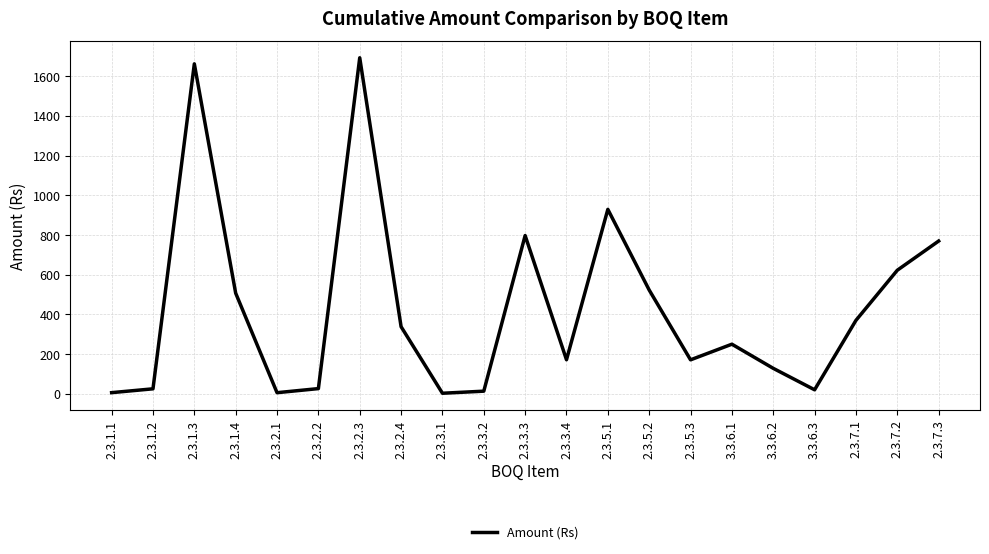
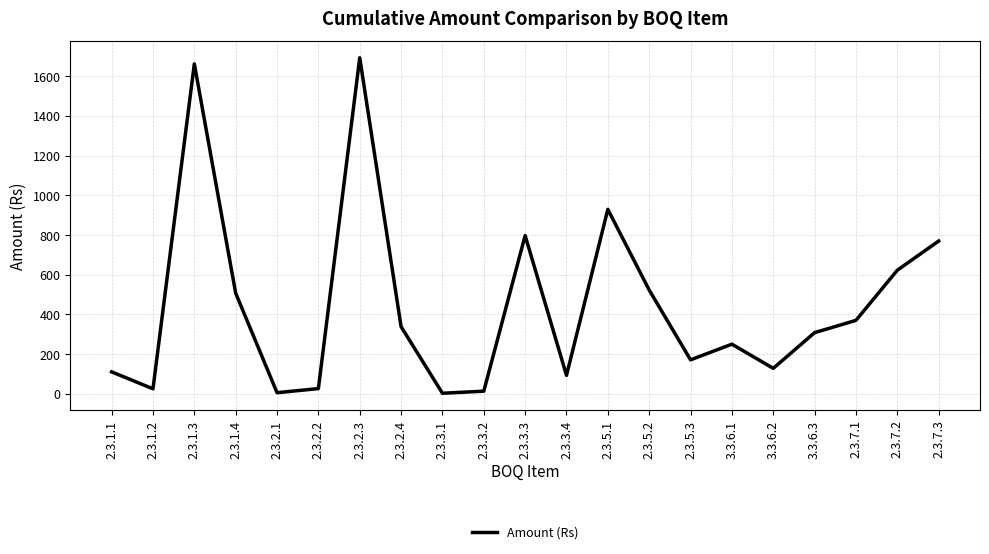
  {
-   "2.3.1.1": 10,
+   "2.3.1.1": 110,
    "2.3.1.2": 20,
    "2.3.1.3": 1660,
    "2.3.1.4": 510,
    "2.3.2.1": 10,
    "2.3.2.2": 30,
    "2.3.2.3": 1690,
    "2.3.2.4": 340,
    "2.3.3.1": 0,
    "2.3.3.2": 10,
    "2.3.3.3": 800,
-   "2.3.3.4": 170,
+   "2.3.3.4": 90,
    "2.3.5.1": 930,
    "2.3.5.2": 520,
    "2.3.5.3": 170,
    "3.3.6.1": 250,
    "3.3.6.2": 130,
-   "3.3.6.3": 20,
+   "3.3.6.3": 310,
    "2.3.7.1": 370,
    "2.3.7.2": 620,
    "2.3.7.3": 770
  }
